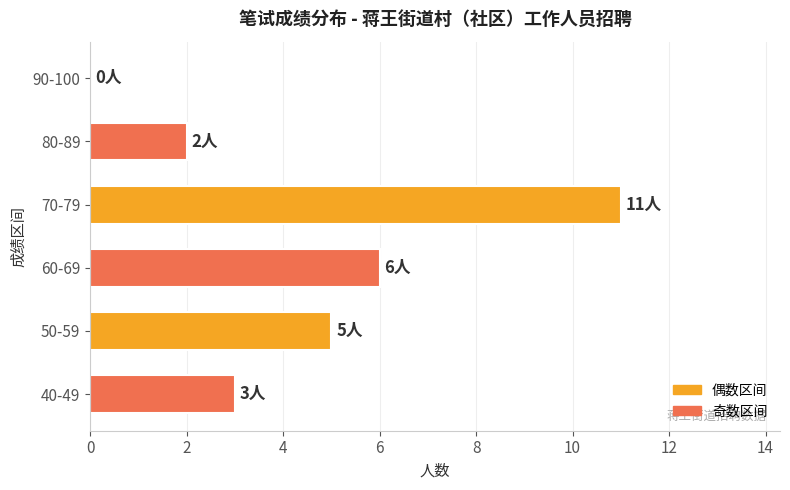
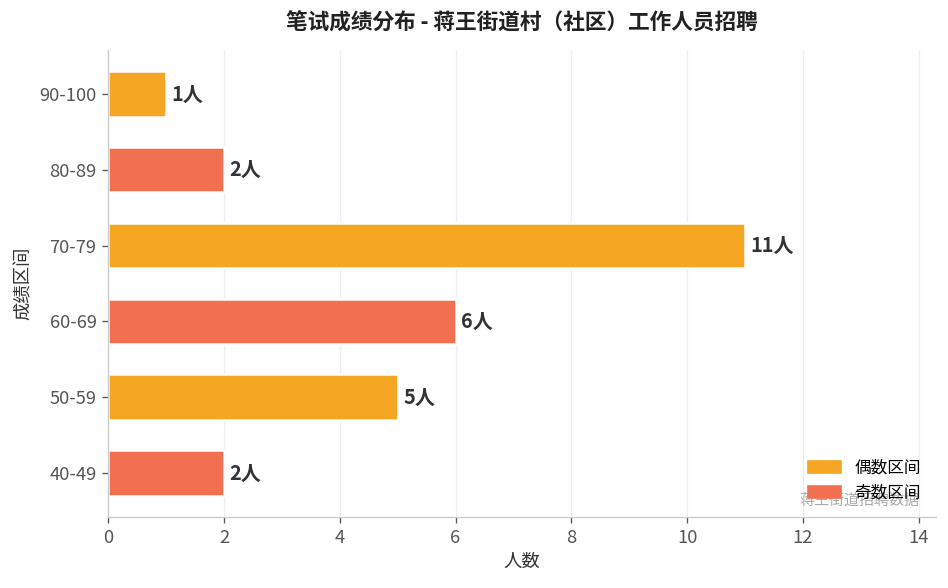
  {
-   "90-100": "0人",
+   "90-100": "1人",
    "80-89": "2人",
    "70-79": "11人",
    "60-69": "6人",
    "50-59": "5人",
-   "40-49": "3人"
+   "40-49": "2人"
  }
